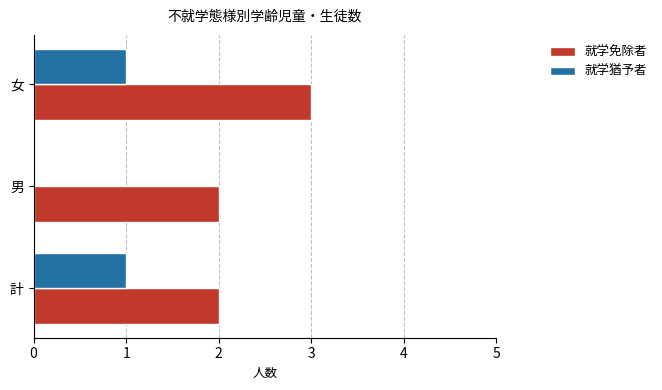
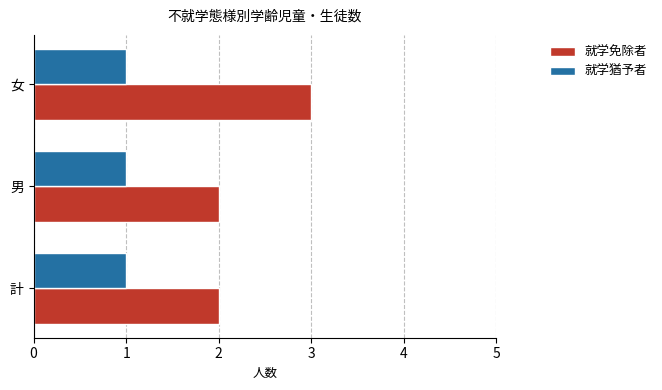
  {
    "就学免除者": {
      "女": 3,
      "男": 2,
      "計": 2
    },
    "就学猶予者": {
      "女": 1,
-     "男": 0,
+     "男": 1,
      "計": 1
    }
  }
